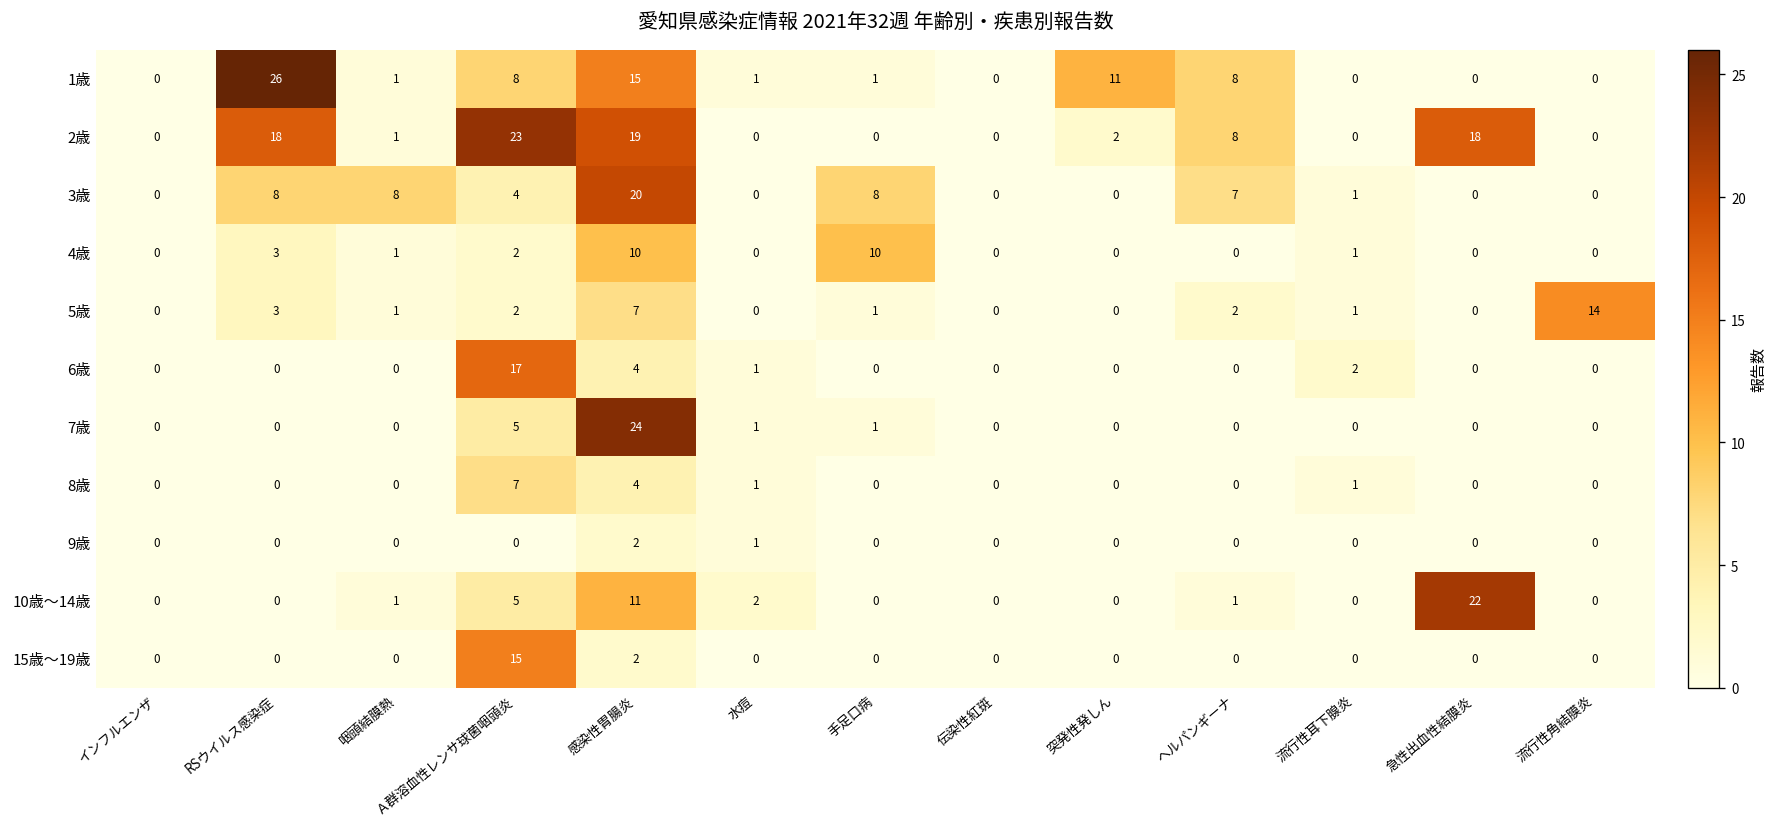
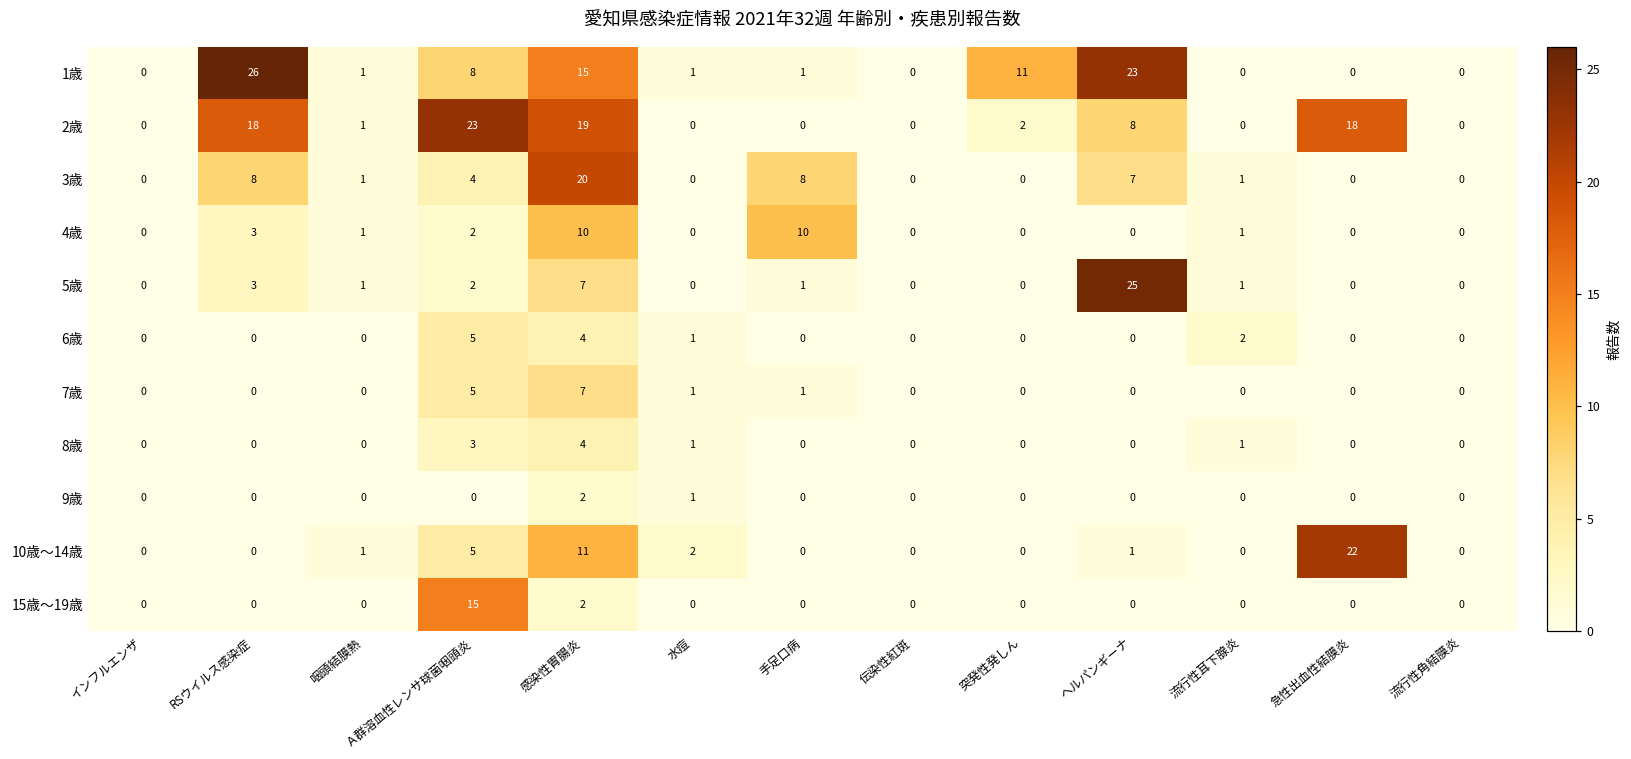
  {
    "1歳": {
      "インフルエンザ": 0,
      "RSウイルス感染症": 26,
      "咽頭結膜熱": 1,
      "Ａ群溶血性レンサ球菌咽頭炎": 8,
      "感染性胃腸炎": 15,
      "水痘": 1,
      "手足口病": 1,
      "伝染性紅斑": 0,
      "突発性発しん": 11,
-     "ヘルパンギーナ": 8,
+     "ヘルパンギーナ": 23,
      "流行性耳下腺炎": 0,
      "急性出血性結膜炎": 0,
      "流行性角結膜炎": 0
    },
    "2歳": {
      "インフルエンザ": 0,
      "RSウイルス感染症": 18,
      "咽頭結膜熱": 1,
      "Ａ群溶血性レンサ球菌咽頭炎": 23,
      "感染性胃腸炎": 19,
      "水痘": 0,
      "手足口病": 0,
      "伝染性紅斑": 0,
      "突発性発しん": 2,
      "ヘルパンギーナ": 8,
      "流行性耳下腺炎": 0,
      "急性出血性結膜炎": 18,
      "流行性角結膜炎": 0
    },
    "3歳": {
      "インフルエンザ": 0,
      "RSウイルス感染症": 8,
-     "咽頭結膜熱": 8,
+     "咽頭結膜熱": 1,
      "Ａ群溶血性レンサ球菌咽頭炎": 4,
      "感染性胃腸炎": 20,
      "水痘": 0,
      "手足口病": 8,
      "伝染性紅斑": 0,
      "突発性発しん": 0,
      "ヘルパンギーナ": 7,
      "流行性耳下腺炎": 1,
      "急性出血性結膜炎": 0,
      "流行性角結膜炎": 0
    },
    "4歳": {
      "インフルエンザ": 0,
      "RSウイルス感染症": 3,
      "咽頭結膜熱": 1,
      "Ａ群溶血性レンサ球菌咽頭炎": 2,
      "感染性胃腸炎": 10,
      "水痘": 0,
      "手足口病": 10,
      "伝染性紅斑": 0,
      "突発性発しん": 0,
      "ヘルパンギーナ": 0,
      "流行性耳下腺炎": 1,
      "急性出血性結膜炎": 0,
      "流行性角結膜炎": 0
    },
    "5歳": {
      "インフルエンザ": 0,
      "RSウイルス感染症": 3,
      "咽頭結膜熱": 1,
      "Ａ群溶血性レンサ球菌咽頭炎": 2,
      "感染性胃腸炎": 7,
      "水痘": 0,
      "手足口病": 1,
      "伝染性紅斑": 0,
      "突発性発しん": 0,
-     "ヘルパンギーナ": 2,
+     "ヘルパンギーナ": 25,
      "流行性耳下腺炎": 1,
      "急性出血性結膜炎": 0,
-     "流行性角結膜炎": 14
+     "流行性角結膜炎": 0
    },
    "6歳": {
      "インフルエンザ": 0,
      "RSウイルス感染症": 0,
      "咽頭結膜熱": 0,
-     "Ａ群溶血性レンサ球菌咽頭炎": 17,
+     "Ａ群溶血性レンサ球菌咽頭炎": 5,
      "感染性胃腸炎": 4,
      "水痘": 1,
      "手足口病": 0,
      "伝染性紅斑": 0,
      "突発性発しん": 0,
      "ヘルパンギーナ": 0,
      "流行性耳下腺炎": 2,
      "急性出血性結膜炎": 0,
      "流行性角結膜炎": 0
    },
    "7歳": {
      "インフルエンザ": 0,
      "RSウイルス感染症": 0,
      "咽頭結膜熱": 0,
      "Ａ群溶血性レンサ球菌咽頭炎": 5,
-     "感染性胃腸炎": 24,
+     "感染性胃腸炎": 7,
      "水痘": 1,
      "手足口病": 1,
      "伝染性紅斑": 0,
      "突発性発しん": 0,
      "ヘルパンギーナ": 0,
      "流行性耳下腺炎": 0,
      "急性出血性結膜炎": 0,
      "流行性角結膜炎": 0
    },
    "8歳": {
      "インフルエンザ": 0,
      "RSウイルス感染症": 0,
      "咽頭結膜熱": 0,
-     "Ａ群溶血性レンサ球菌咽頭炎": 7,
+     "Ａ群溶血性レンサ球菌咽頭炎": 3,
      "感染性胃腸炎": 4,
      "水痘": 1,
      "手足口病": 0,
      "伝染性紅斑": 0,
      "突発性発しん": 0,
      "ヘルパンギーナ": 0,
      "流行性耳下腺炎": 1,
      "急性出血性結膜炎": 0,
      "流行性角結膜炎": 0
    },
    "9歳": {
      "インフルエンザ": 0,
      "RSウイルス感染症": 0,
      "咽頭結膜熱": 0,
      "Ａ群溶血性レンサ球菌咽頭炎": 0,
      "感染性胃腸炎": 2,
      "水痘": 1,
      "手足口病": 0,
      "伝染性紅斑": 0,
      "突発性発しん": 0,
      "ヘルパンギーナ": 0,
      "流行性耳下腺炎": 0,
      "急性出血性結膜炎": 0,
      "流行性角結膜炎": 0
    },
    "10歳～14歳": {
      "インフルエンザ": 0,
      "RSウイルス感染症": 0,
      "咽頭結膜熱": 1,
      "Ａ群溶血性レンサ球菌咽頭炎": 5,
      "感染性胃腸炎": 11,
      "水痘": 2,
      "手足口病": 0,
      "伝染性紅斑": 0,
      "突発性発しん": 0,
      "ヘルパンギーナ": 1,
      "流行性耳下腺炎": 0,
      "急性出血性結膜炎": 22,
      "流行性角結膜炎": 0
    },
    "15歳～19歳": {
      "インフルエンザ": 0,
      "RSウイルス感染症": 0,
      "咽頭結膜熱": 0,
      "Ａ群溶血性レンサ球菌咽頭炎": 15,
      "感染性胃腸炎": 2,
      "水痘": 0,
      "手足口病": 0,
      "伝染性紅斑": 0,
      "突発性発しん": 0,
      "ヘルパンギーナ": 0,
      "流行性耳下腺炎": 0,
      "急性出血性結膜炎": 0,
      "流行性角結膜炎": 0
    }
  }
